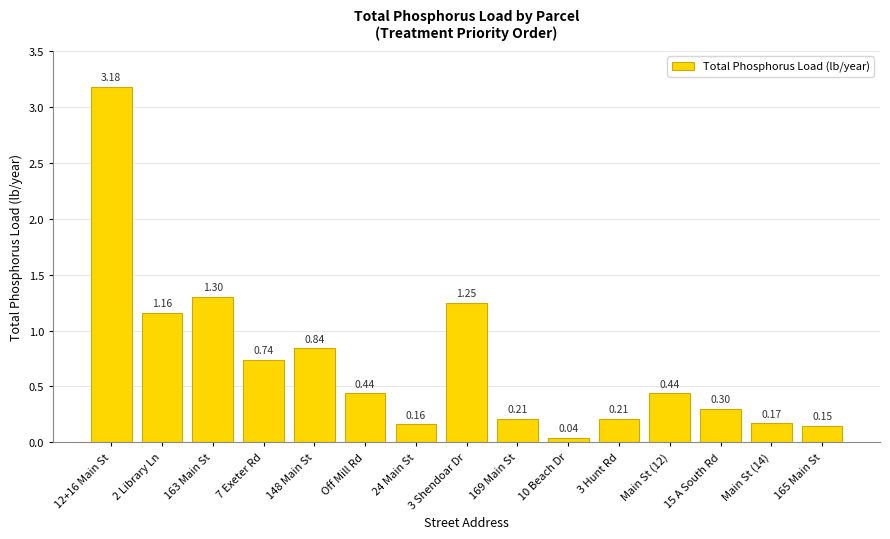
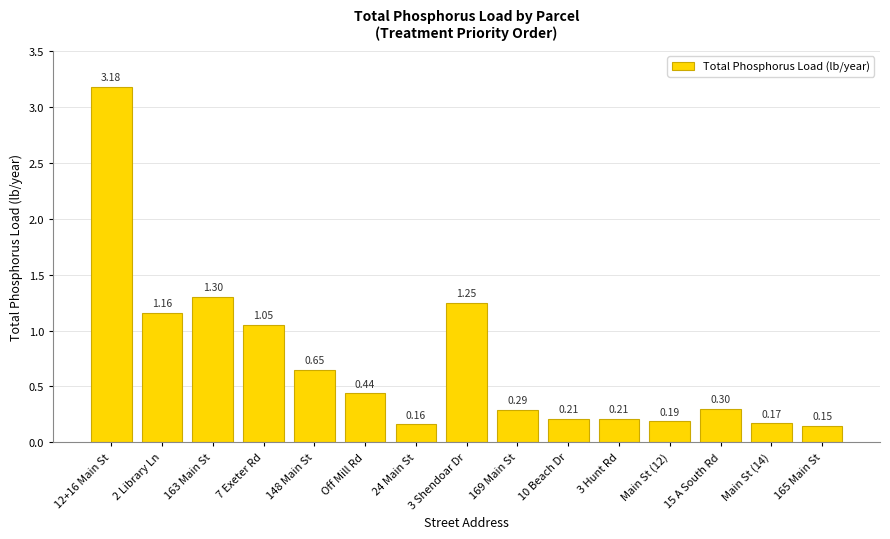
  {
    "12+16 Main St": 3.18,
    "2 Library Ln": 1.16,
    "163 Main St": 1.30,
-   "7 Exeter Rd": 0.74,
-   "148 Main St": 0.84,
+   "7 Exeter Rd": 1.05,
+   "148 Main St": 0.65,
    "Off Mill Rd": 0.44,
    "24 Main St": 0.16,
    "3 Shendoar Dr": 1.25,
-   "169 Main St": 0.21,
-   "10 Beach Dr": 0.04,
+   "169 Main St": 0.29,
+   "10 Beach Dr": 0.21,
    "3 Hunt Rd": 0.21,
-   "Main St (12)": 0.44,
+   "Main St (12)": 0.19,
    "15 A South Rd": 0.30,
    "Main St (14)": 0.17,
    "165 Main St": 0.15
  }
